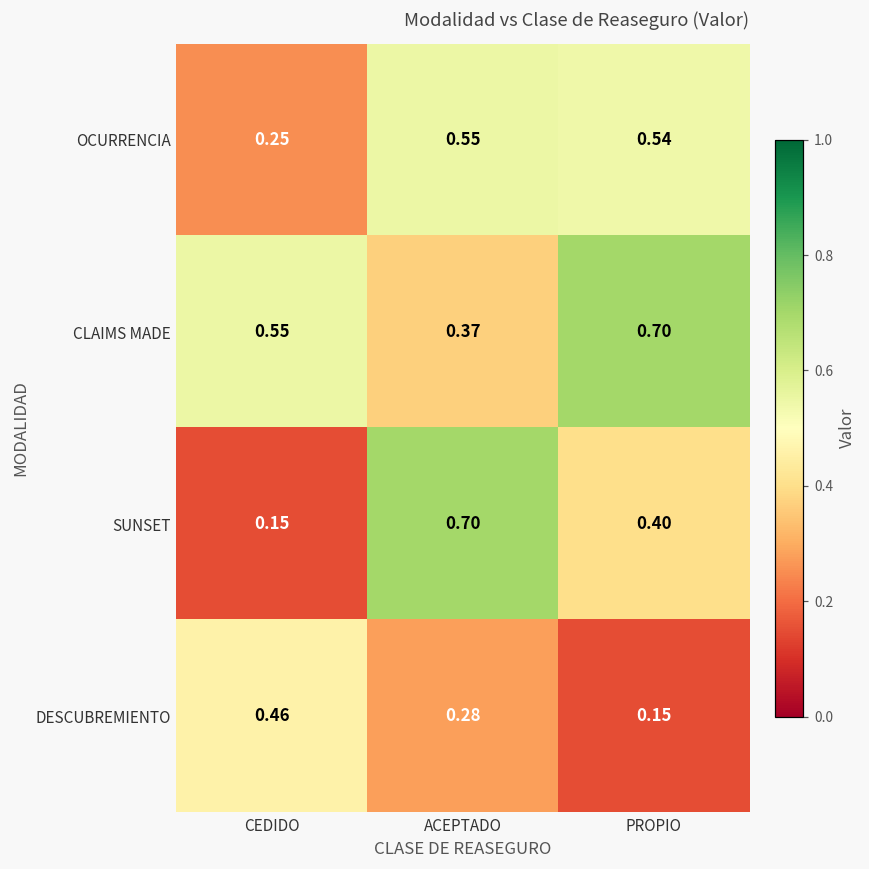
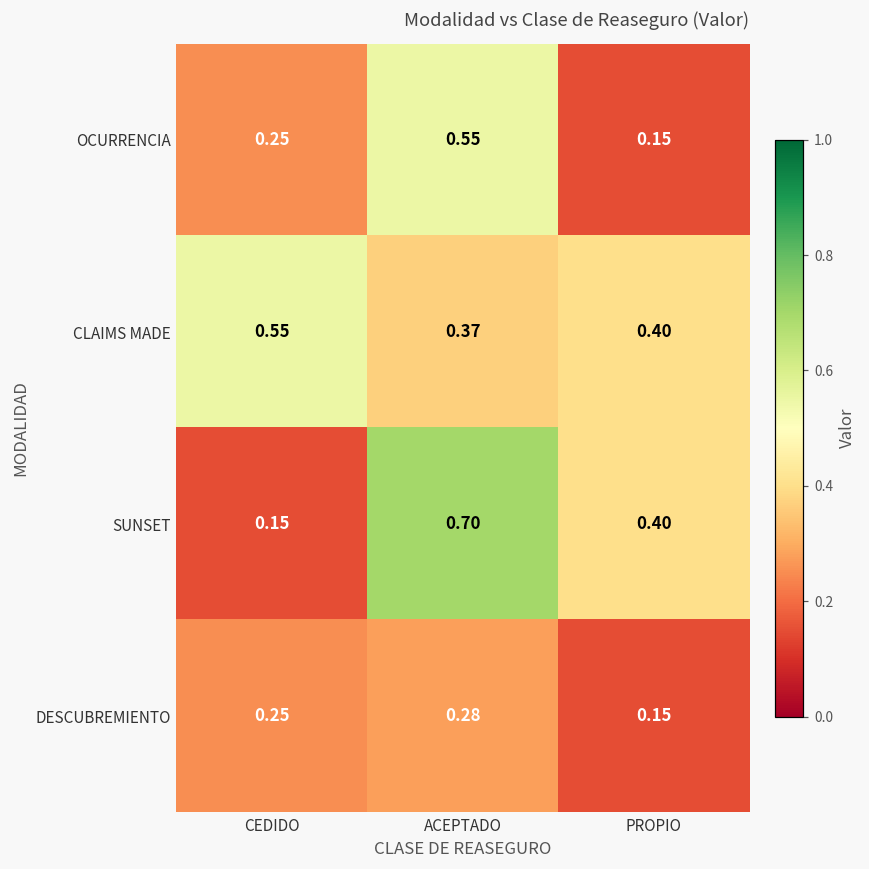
  {
    "OCURRENCIA": {
      "CEDIDO": 0.25,
      "ACEPTADO": 0.55,
-     "PROPIO": 0.54
+     "PROPIO": 0.15
    },
    "CLAIMS MADE": {
      "CEDIDO": 0.55,
      "ACEPTADO": 0.37,
-     "PROPIO": 0.70
+     "PROPIO": 0.40
    },
    "SUNSET": {
      "CEDIDO": 0.15,
      "ACEPTADO": 0.70,
      "PROPIO": 0.40
    },
    "DESCUBREMIENTO": {
-     "CEDIDO": 0.46,
+     "CEDIDO": 0.25,
      "ACEPTADO": 0.28,
      "PROPIO": 0.15
    }
  }
